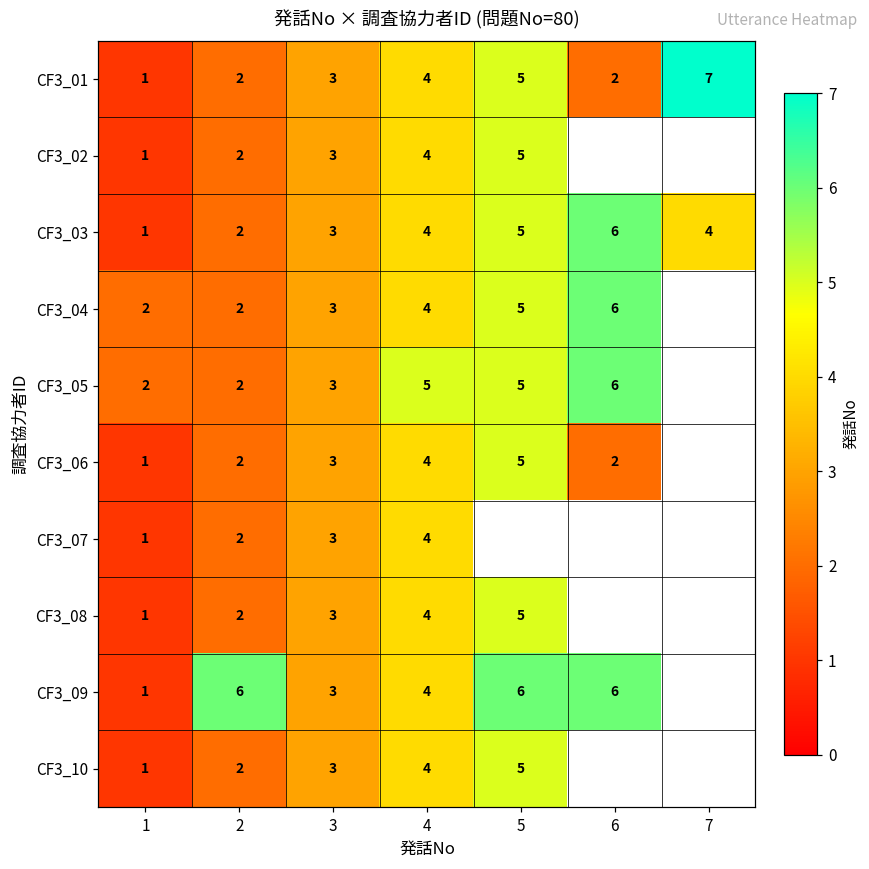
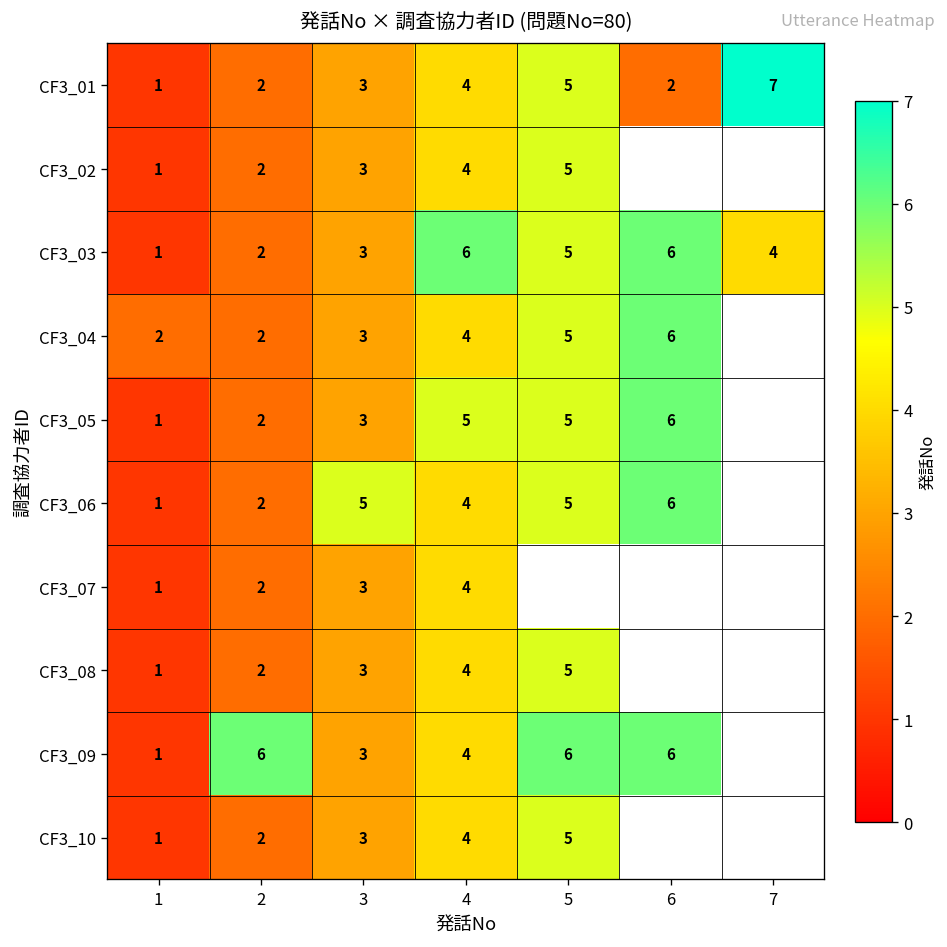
  {
    "CF3_01": {
      "1": 1,
      "2": 2,
      "3": 3,
      "4": 4,
      "5": 5,
      "6": 2,
      "7": 7
    },
    "CF3_02": {
      "1": 1,
      "2": 2,
      "3": 3,
      "4": 4,
      "5": 5
    },
    "CF3_03": {
      "1": 1,
      "2": 2,
      "3": 3,
-     "4": 4,
+     "4": 6,
      "5": 5,
      "6": 6,
      "7": 4
    },
    "CF3_04": {
      "1": 2,
      "2": 2,
      "3": 3,
      "4": 4,
      "5": 5,
      "6": 6
    },
    "CF3_05": {
-     "1": 2,
+     "1": 1,
      "2": 2,
      "3": 3,
      "4": 5,
      "5": 5,
      "6": 6
    },
    "CF3_06": {
      "1": 1,
      "2": 2,
-     "3": 3,
+     "3": 5,
      "4": 4,
      "5": 5,
-     "6": 2
+     "6": 6
    },
    "CF3_07": {
      "1": 1,
      "2": 2,
      "3": 3,
      "4": 4
    },
    "CF3_08": {
      "1": 1,
      "2": 2,
      "3": 3,
      "4": 4,
      "5": 5
    },
    "CF3_09": {
      "1": 1,
      "2": 6,
      "3": 3,
      "4": 4,
      "5": 6,
      "6": 6
    },
    "CF3_10": {
      "1": 1,
      "2": 2,
      "3": 3,
      "4": 4,
      "5": 5
    }
  }
